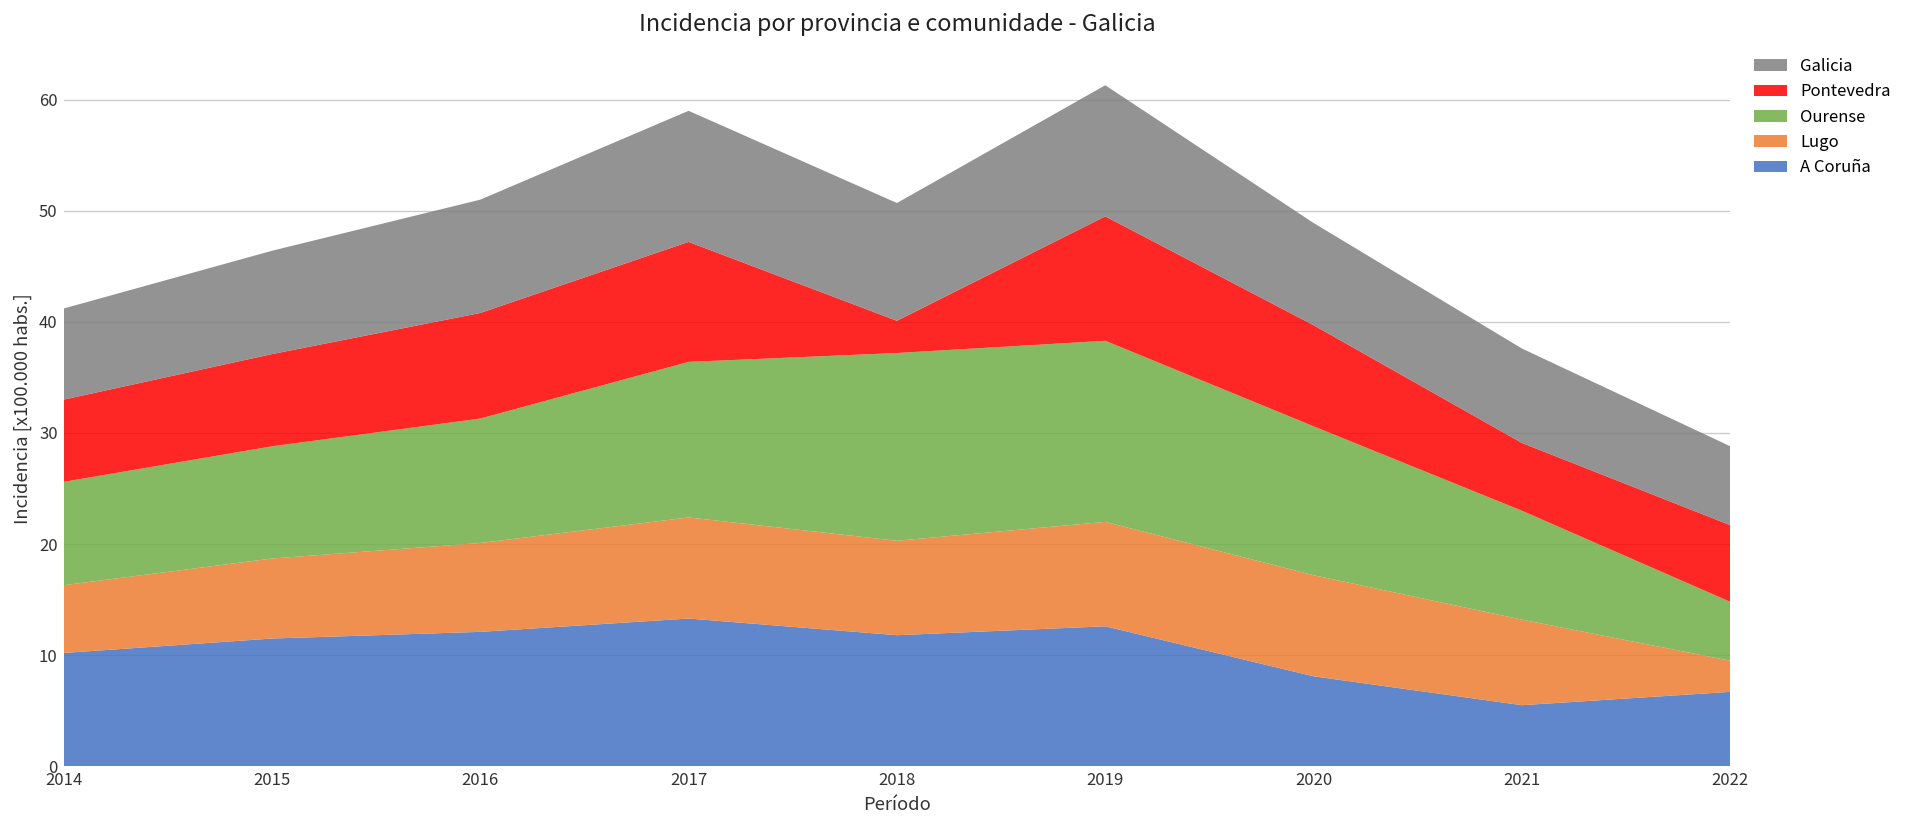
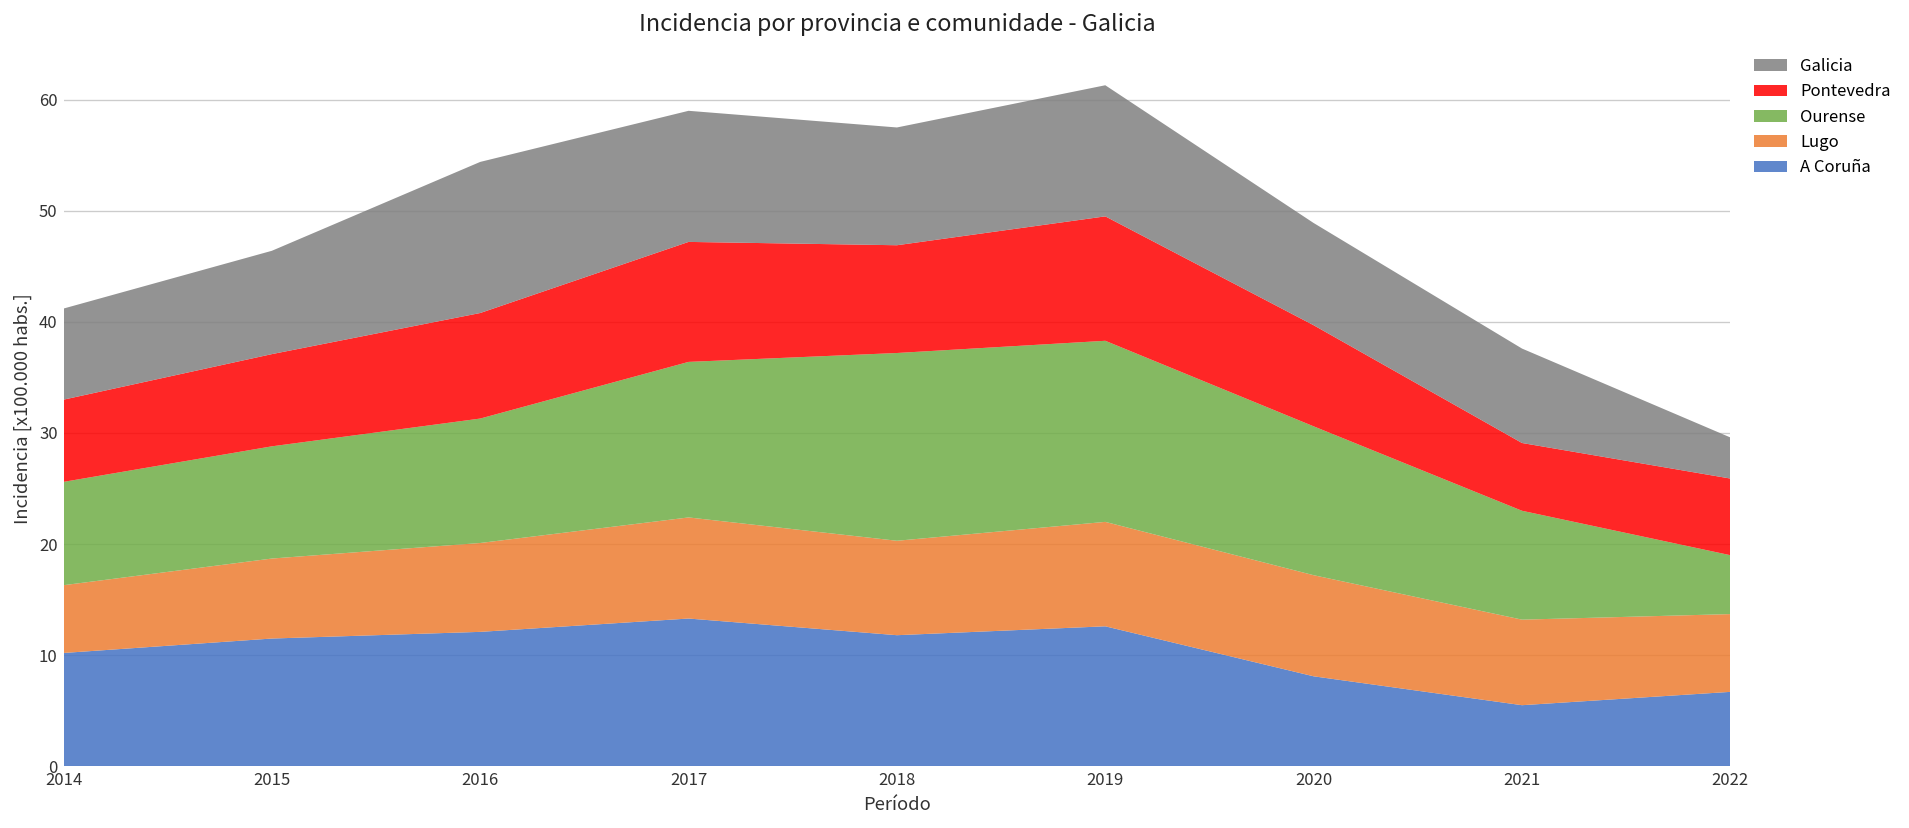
  {
    "A Coruña": {
      "2014": 10,
      "2015": 12,
      "2016": 12,
      "2017": 13,
      "2018": 12,
      "2019": 13,
      "2020": 8,
      "2021": 6,
      "2022": 7
    },
    "Lugo": {
      "2014": 6,
      "2015": 7,
      "2016": 8,
      "2017": 9,
      "2018": 9,
      "2019": 9,
      "2020": 9,
      "2021": 8,
-     "2022": 3
+     "2022": 7
    },
    "Ourense": {
      "2014": 9,
      "2015": 10,
      "2016": 11,
      "2017": 14,
      "2018": 17,
      "2019": 16,
      "2020": 13,
      "2021": 10,
      "2022": 5
    },
    "Pontevedra": {
      "2014": 7,
      "2015": 8,
      "2016": 9,
      "2017": 11,
-     "2018": 3,
+     "2018": 10,
      "2019": 11,
      "2020": 9,
      "2021": 6,
      "2022": 7
    },
    "Galicia": {
      "2014": 8,
      "2015": 9,
-     "2016": 10,
+     "2016": 14,
      "2017": 12,
      "2018": 11,
      "2019": 12,
      "2020": 9,
      "2021": 9,
-     "2022": 7
+     "2022": 4
    }
  }
